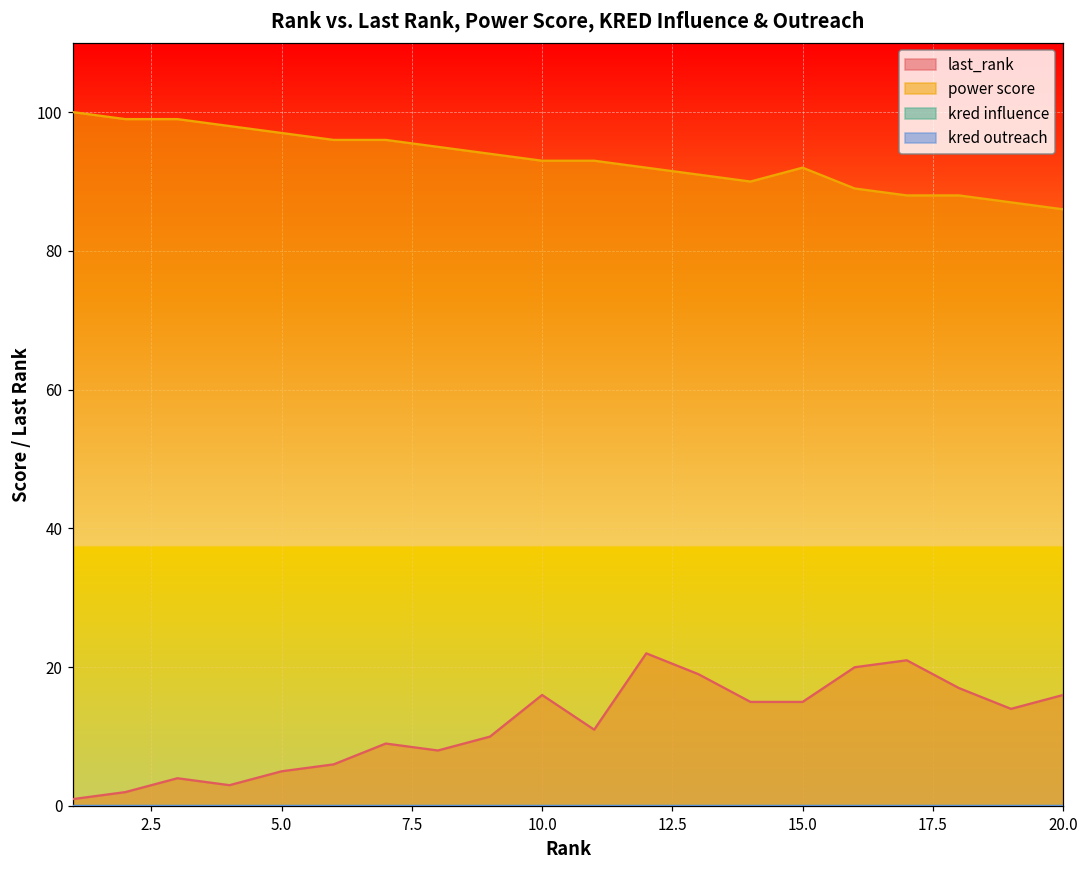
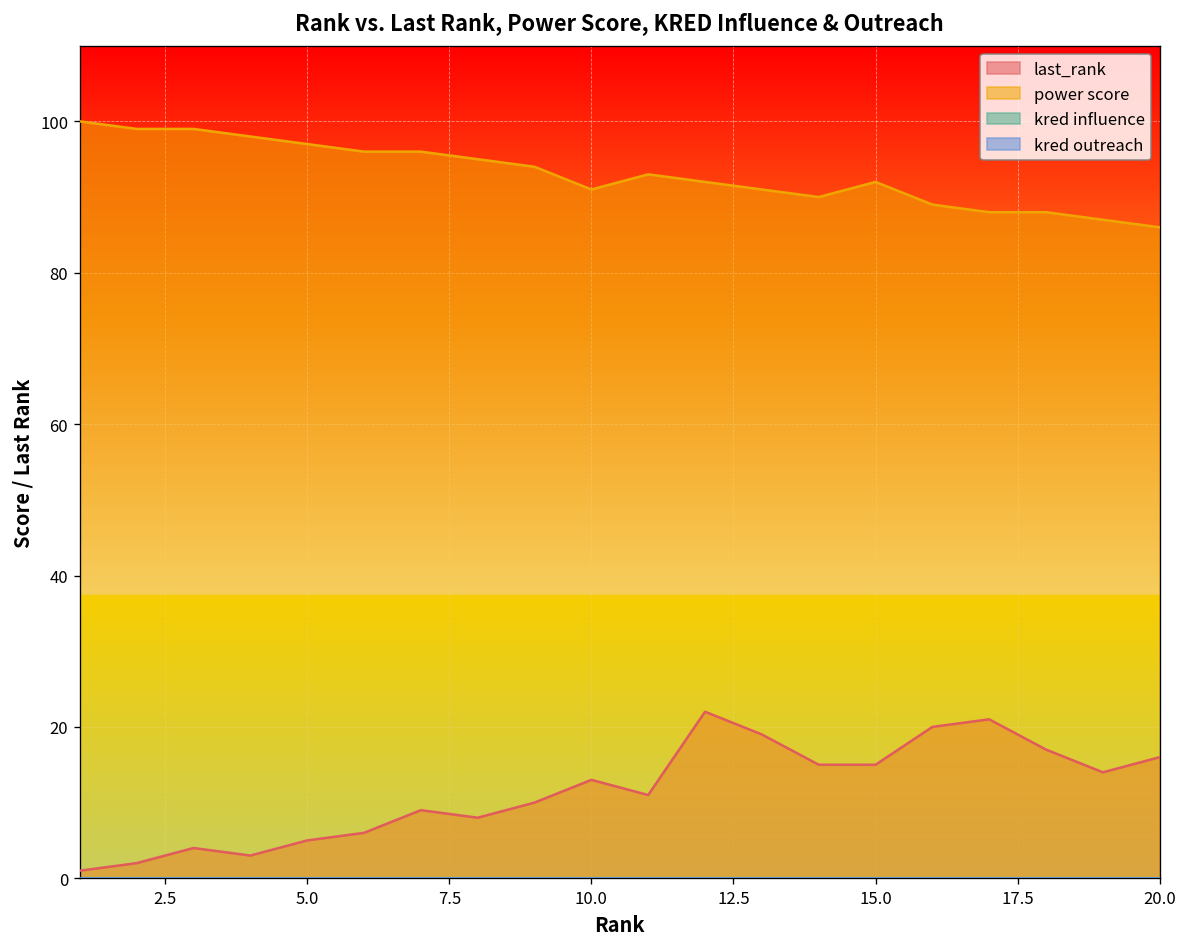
  {
    "last_rank": {
      "5.0": 5,
-     "10.0": 16,
+     "10.0": 13,
      "15.0": 15,
      "20.0": 16
    },
    "power score": {
      "5.0": 97,
-     "10.0": 93,
+     "10.0": 91,
      "15.0": 92,
      "20.0": 86
    },
    "kred outreach": {
      "5.0": 0,
      "10.0": 0,
      "15.0": 0,
      "20.0": 0
    }
  }
